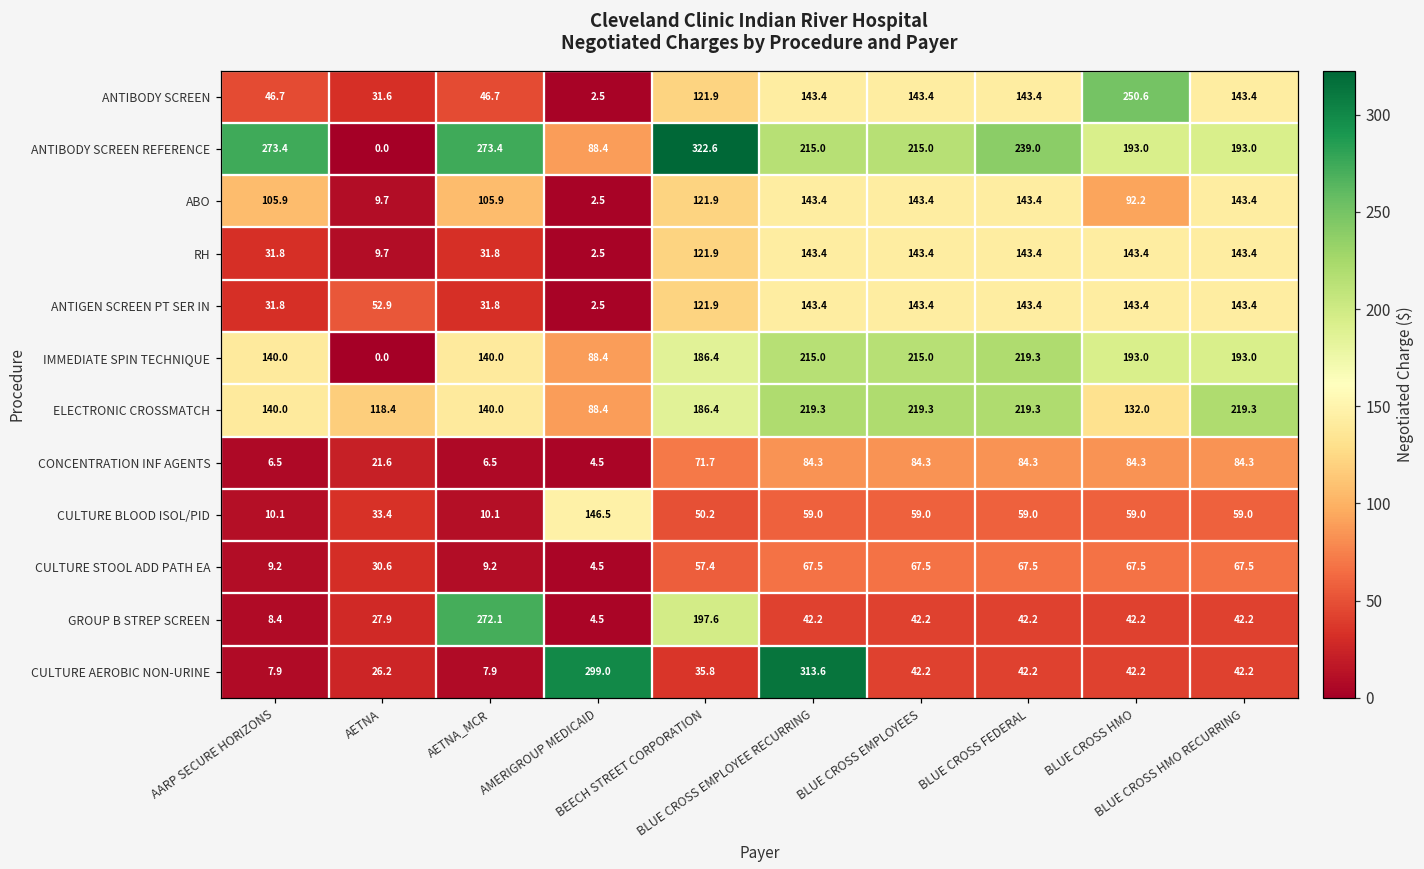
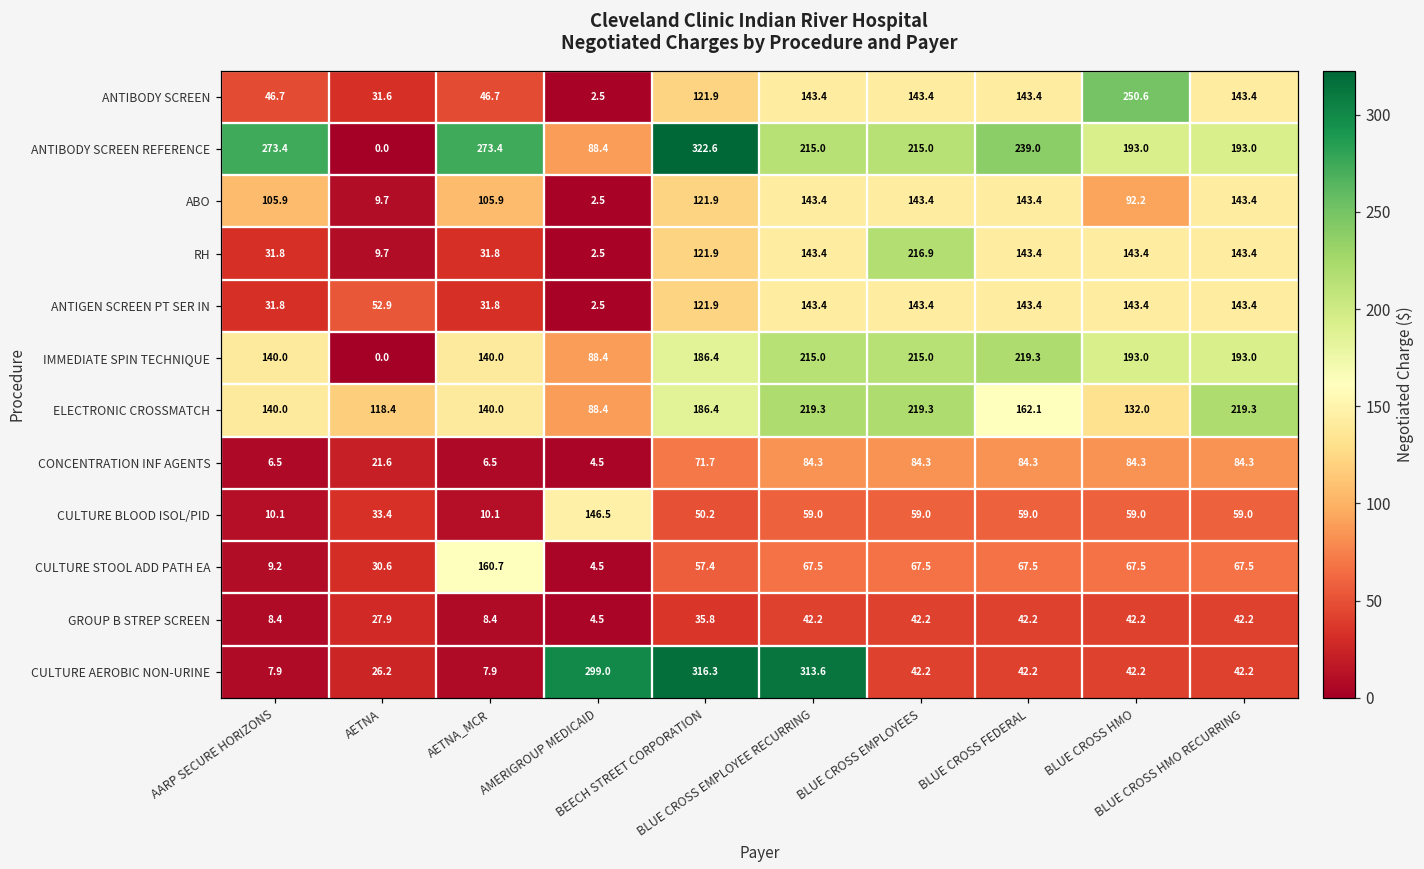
  {
    "ANTIBODY SCREEN": {
      "AARP SECURE HORIZONS": 46.7,
      "AETNA": 31.6,
      "AETNA_MCR": 46.7,
      "AMERIGROUP MEDICAID": 2.5,
      "BEECH STREET CORPORATION": 121.9,
      "BLUE CROSS EMPLOYEE RECURRING": 143.4,
      "BLUE CROSS EMPLOYEES": 143.4,
      "BLUE CROSS FEDERAL": 143.4,
      "BLUE CROSS HMO": 250.6,
      "BLUE CROSS HMO RECURRING": 143.4
    },
    "ANTIBODY SCREEN REFERENCE": {
      "AARP SECURE HORIZONS": 273.4,
      "AETNA": 0.0,
      "AETNA_MCR": 273.4,
      "AMERIGROUP MEDICAID": 88.4,
      "BEECH STREET CORPORATION": 322.6,
      "BLUE CROSS EMPLOYEE RECURRING": 215.0,
      "BLUE CROSS EMPLOYEES": 215.0,
      "BLUE CROSS FEDERAL": 239.0,
      "BLUE CROSS HMO": 193.0,
      "BLUE CROSS HMO RECURRING": 193.0
    },
    "ABO": {
      "AARP SECURE HORIZONS": 105.9,
      "AETNA": 9.7,
      "AETNA_MCR": 105.9,
      "AMERIGROUP MEDICAID": 2.5,
      "BEECH STREET CORPORATION": 121.9,
      "BLUE CROSS EMPLOYEE RECURRING": 143.4,
      "BLUE CROSS EMPLOYEES": 143.4,
      "BLUE CROSS FEDERAL": 143.4,
      "BLUE CROSS HMO": 92.2,
      "BLUE CROSS HMO RECURRING": 143.4
    },
    "RH": {
      "AARP SECURE HORIZONS": 31.8,
      "AETNA": 9.7,
      "AETNA_MCR": 31.8,
      "AMERIGROUP MEDICAID": 2.5,
      "BEECH STREET CORPORATION": 121.9,
      "BLUE CROSS EMPLOYEE RECURRING": 143.4,
-     "BLUE CROSS EMPLOYEES": 143.4,
+     "BLUE CROSS EMPLOYEES": 216.9,
      "BLUE CROSS FEDERAL": 143.4,
      "BLUE CROSS HMO": 143.4,
      "BLUE CROSS HMO RECURRING": 143.4
    },
    "ANTIGEN SCREEN PT SER IN": {
      "AARP SECURE HORIZONS": 31.8,
      "AETNA": 52.9,
      "AETNA_MCR": 31.8,
      "AMERIGROUP MEDICAID": 2.5,
      "BEECH STREET CORPORATION": 121.9,
      "BLUE CROSS EMPLOYEE RECURRING": 143.4,
      "BLUE CROSS EMPLOYEES": 143.4,
      "BLUE CROSS FEDERAL": 143.4,
      "BLUE CROSS HMO": 143.4,
      "BLUE CROSS HMO RECURRING": 143.4
    },
    "IMMEDIATE SPIN TECHNIQUE": {
      "AARP SECURE HORIZONS": 140.0,
      "AETNA": 0.0,
      "AETNA_MCR": 140.0,
      "AMERIGROUP MEDICAID": 88.4,
      "BEECH STREET CORPORATION": 186.4,
      "BLUE CROSS EMPLOYEE RECURRING": 215.0,
      "BLUE CROSS EMPLOYEES": 215.0,
      "BLUE CROSS FEDERAL": 219.3,
      "BLUE CROSS HMO": 193.0,
      "BLUE CROSS HMO RECURRING": 193.0
    },
    "ELECTRONIC CROSSMATCH": {
      "AARP SECURE HORIZONS": 140.0,
      "AETNA": 118.4,
      "AETNA_MCR": 140.0,
      "AMERIGROUP MEDICAID": 88.4,
      "BEECH STREET CORPORATION": 186.4,
      "BLUE CROSS EMPLOYEE RECURRING": 219.3,
      "BLUE CROSS EMPLOYEES": 219.3,
-     "BLUE CROSS FEDERAL": 219.3,
+     "BLUE CROSS FEDERAL": 162.1,
      "BLUE CROSS HMO": 132.0,
      "BLUE CROSS HMO RECURRING": 219.3
    },
    "CONCENTRATION INF AGENTS": {
      "AARP SECURE HORIZONS": 6.5,
      "AETNA": 21.6,
      "AETNA_MCR": 6.5,
      "AMERIGROUP MEDICAID": 4.5,
      "BEECH STREET CORPORATION": 71.7,
      "BLUE CROSS EMPLOYEE RECURRING": 84.3,
      "BLUE CROSS EMPLOYEES": 84.3,
      "BLUE CROSS FEDERAL": 84.3,
      "BLUE CROSS HMO": 84.3,
      "BLUE CROSS HMO RECURRING": 84.3
    },
    "CULTURE BLOOD ISOL/PID": {
      "AARP SECURE HORIZONS": 10.1,
      "AETNA": 33.4,
      "AETNA_MCR": 10.1,
      "AMERIGROUP MEDICAID": 146.5,
      "BEECH STREET CORPORATION": 50.2,
      "BLUE CROSS EMPLOYEE RECURRING": 59.0,
      "BLUE CROSS EMPLOYEES": 59.0,
      "BLUE CROSS FEDERAL": 59.0,
      "BLUE CROSS HMO": 59.0,
      "BLUE CROSS HMO RECURRING": 59.0
    },
    "CULTURE STOOL ADD PATH EA": {
      "AARP SECURE HORIZONS": 9.2,
      "AETNA": 30.6,
-     "AETNA_MCR": 9.2,
+     "AETNA_MCR": 160.7,
      "AMERIGROUP MEDICAID": 4.5,
      "BEECH STREET CORPORATION": 57.4,
      "BLUE CROSS EMPLOYEE RECURRING": 67.5,
      "BLUE CROSS EMPLOYEES": 67.5,
      "BLUE CROSS FEDERAL": 67.5,
      "BLUE CROSS HMO": 67.5,
      "BLUE CROSS HMO RECURRING": 67.5
    },
    "GROUP B STREP SCREEN": {
      "AARP SECURE HORIZONS": 8.4,
      "AETNA": 27.9,
-     "AETNA_MCR": 272.1,
+     "AETNA_MCR": 8.4,
      "AMERIGROUP MEDICAID": 4.5,
-     "BEECH STREET CORPORATION": 197.6,
+     "BEECH STREET CORPORATION": 35.8,
      "BLUE CROSS EMPLOYEE RECURRING": 42.2,
      "BLUE CROSS EMPLOYEES": 42.2,
      "BLUE CROSS FEDERAL": 42.2,
      "BLUE CROSS HMO": 42.2,
      "BLUE CROSS HMO RECURRING": 42.2
    },
    "CULTURE AEROBIC NON-URINE": {
      "AARP SECURE HORIZONS": 7.9,
      "AETNA": 26.2,
      "AETNA_MCR": 7.9,
      "AMERIGROUP MEDICAID": 299.0,
-     "BEECH STREET CORPORATION": 35.8,
+     "BEECH STREET CORPORATION": 316.3,
      "BLUE CROSS EMPLOYEE RECURRING": 313.6,
      "BLUE CROSS EMPLOYEES": 42.2,
      "BLUE CROSS FEDERAL": 42.2,
      "BLUE CROSS HMO": 42.2,
      "BLUE CROSS HMO RECURRING": 42.2
    }
  }
